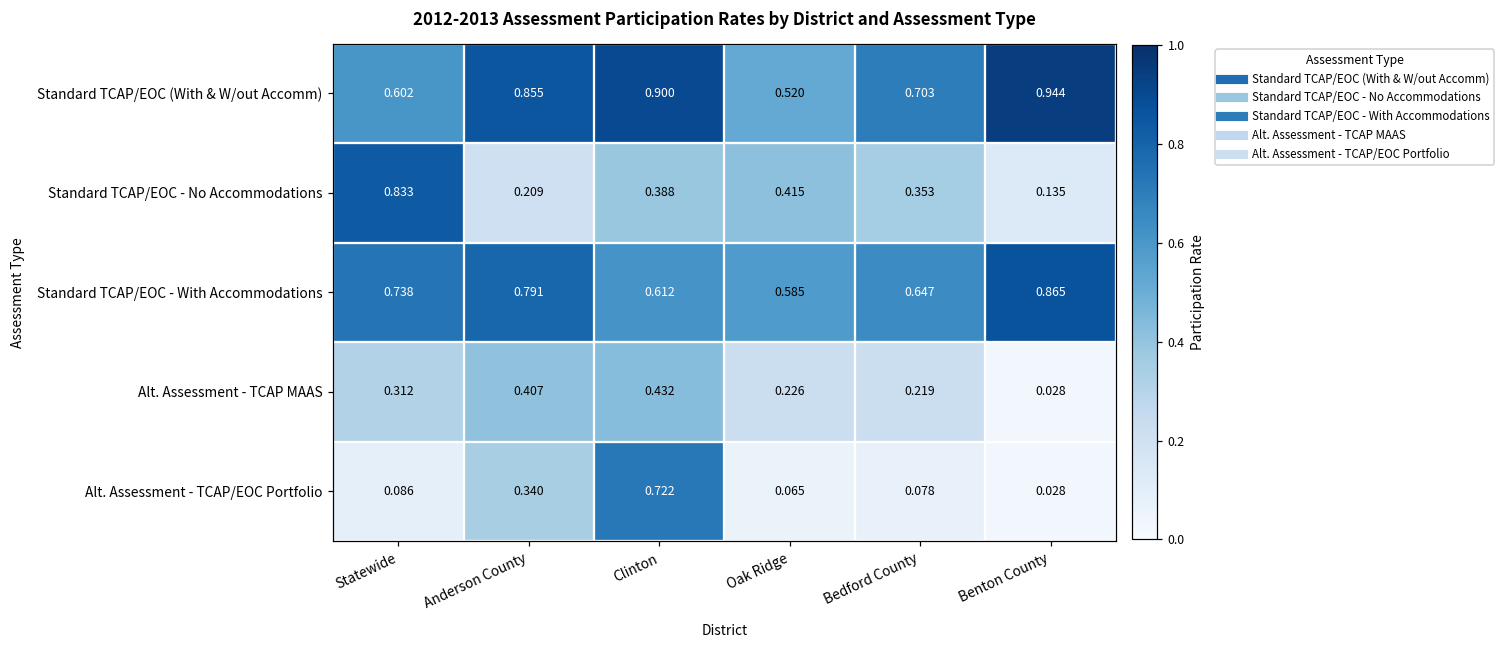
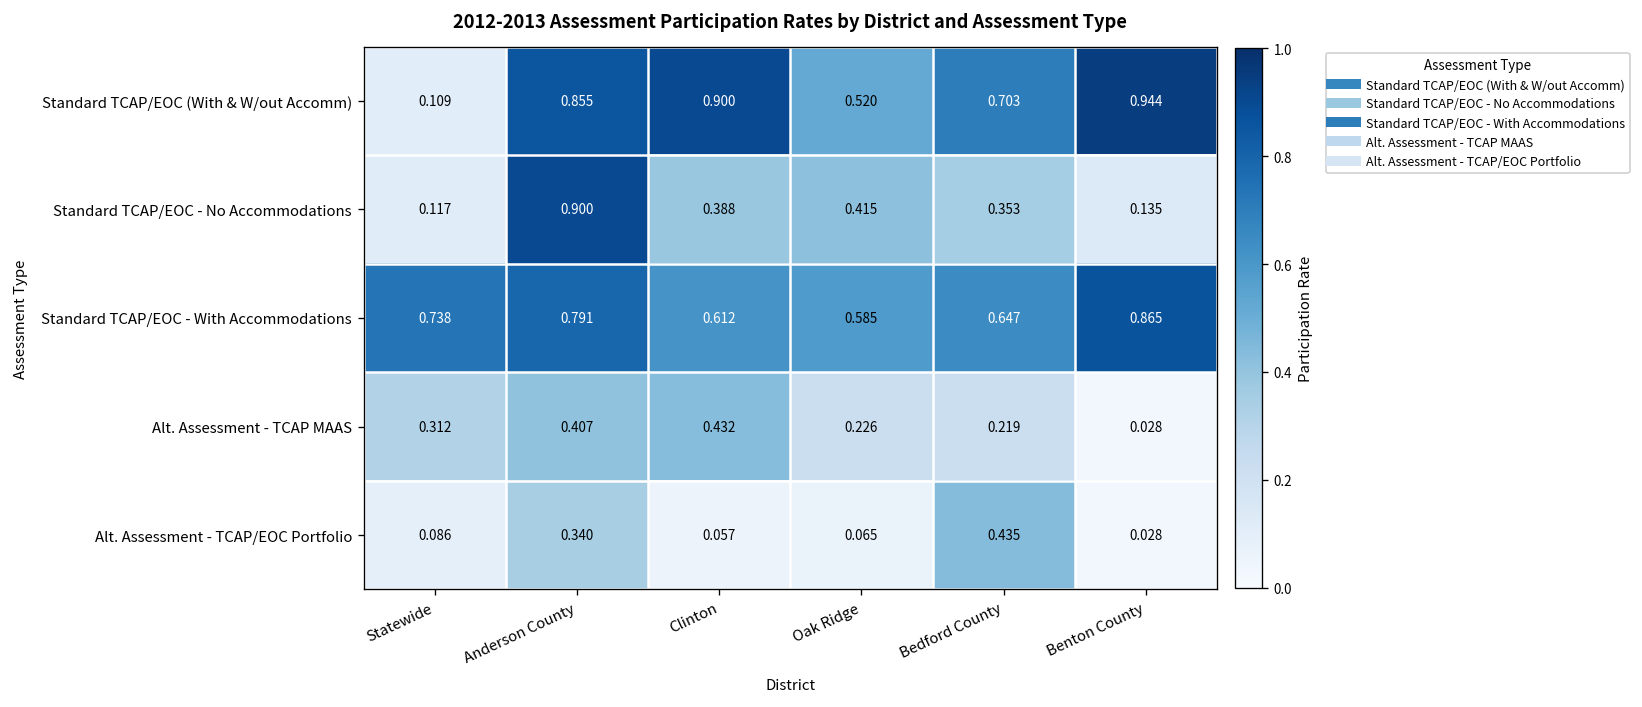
  {
    "Standard TCAP/EOC (With & W/out Accomm)": {
-     "Statewide": 0.602,
+     "Statewide": 0.109,
      "Anderson County": 0.855,
      "Clinton": 0.900,
      "Oak Ridge": 0.520,
      "Bedford County": 0.703,
      "Benton County": 0.944
    },
    "Standard TCAP/EOC - No Accommodations": {
-     "Statewide": 0.833,
-     "Anderson County": 0.209,
+     "Statewide": 0.117,
+     "Anderson County": 0.900,
      "Clinton": 0.388,
      "Oak Ridge": 0.415,
      "Bedford County": 0.353,
      "Benton County": 0.135
    },
    "Standard TCAP/EOC - With Accommodations": {
      "Statewide": 0.738,
      "Anderson County": 0.791,
      "Clinton": 0.612,
      "Oak Ridge": 0.585,
      "Bedford County": 0.647,
      "Benton County": 0.865
    },
    "Alt. Assessment - TCAP MAAS": {
      "Statewide": 0.312,
      "Anderson County": 0.407,
      "Clinton": 0.432,
      "Oak Ridge": 0.226,
      "Bedford County": 0.219,
      "Benton County": 0.028
    },
    "Alt. Assessment - TCAP/EOC Portfolio": {
      "Statewide": 0.086,
      "Anderson County": 0.340,
-     "Clinton": 0.722,
+     "Clinton": 0.057,
      "Oak Ridge": 0.065,
-     "Bedford County": 0.078,
+     "Bedford County": 0.435,
      "Benton County": 0.028
    }
  }
